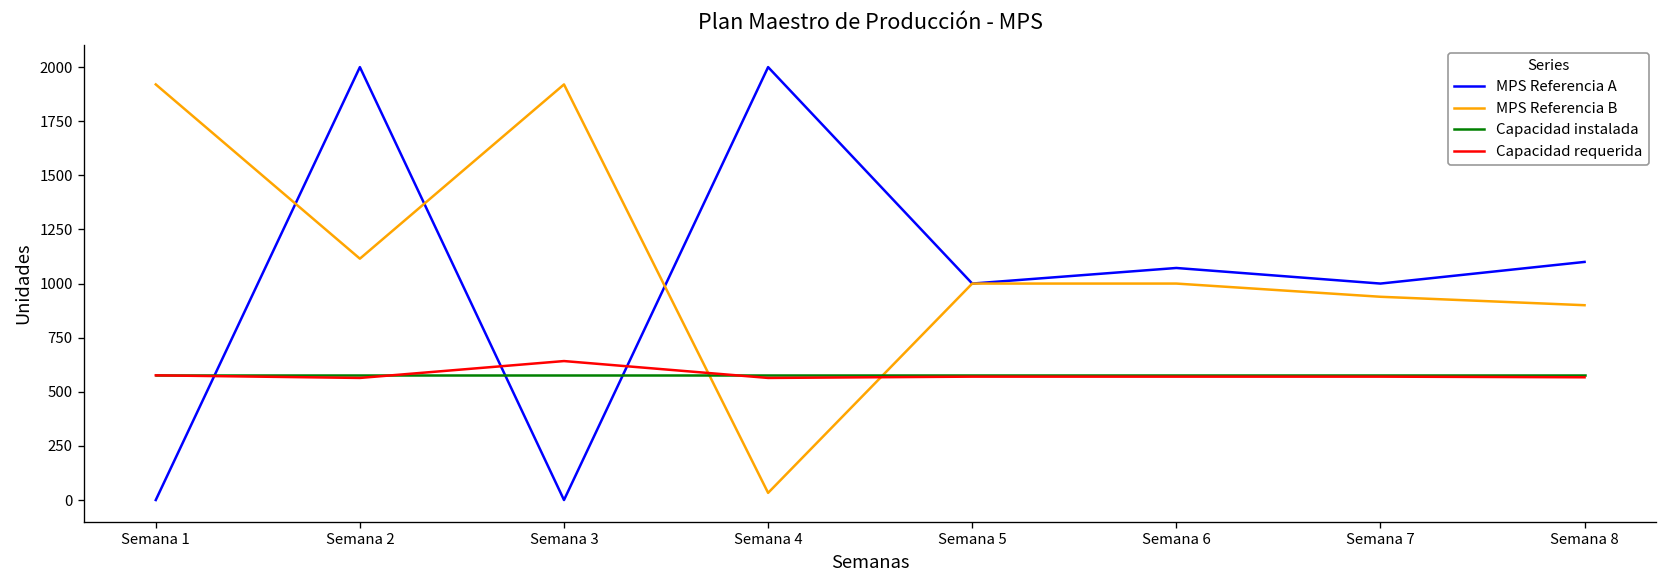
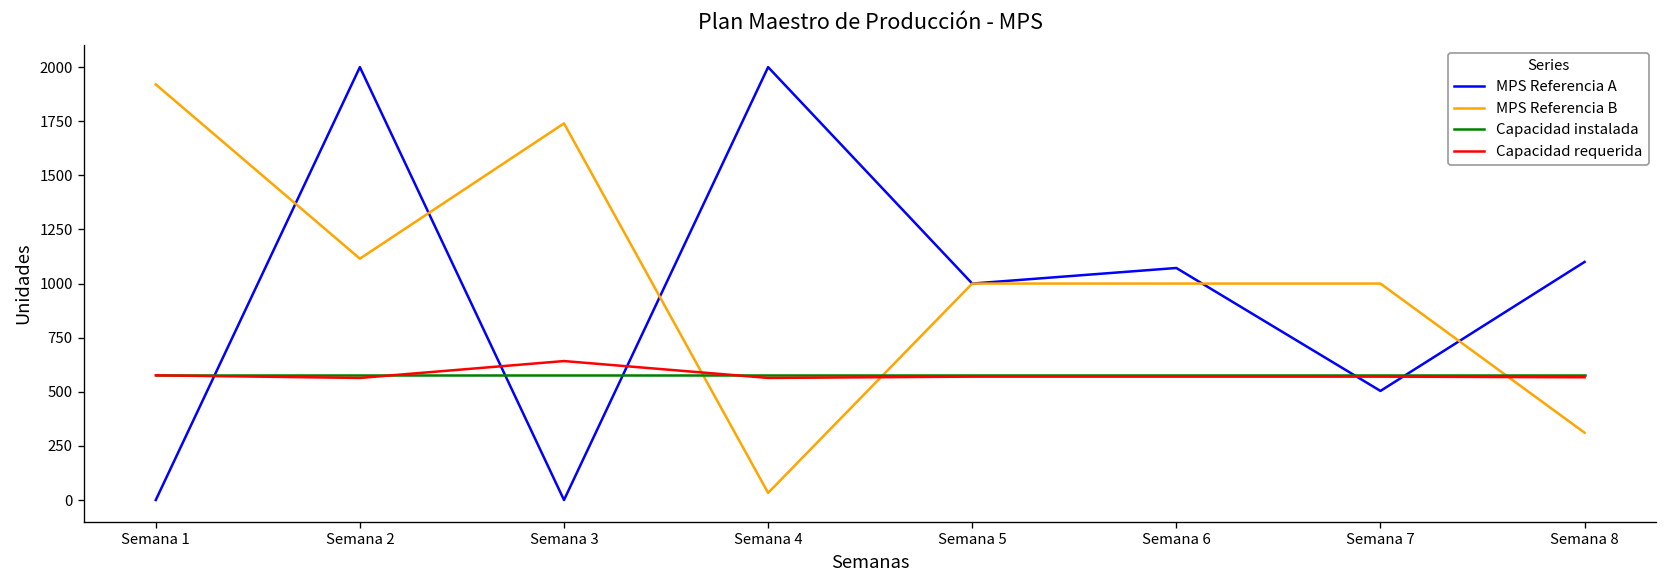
  {
    "MPS Referencia A": {
      "Semana 1": 0,
      "Semana 2": 2000,
      "Semana 3": 0,
      "Semana 4": 2000,
      "Semana 6": 1070,
-     "Semana 7": 1000,
+     "Semana 7": 500,
      "Semana 8": 1100
    },
    "MPS Referencia B": {
      "Semana 1": 1920,
      "Semana 2": 1120,
-     "Semana 3": 1920,
+     "Semana 3": 1740,
      "Semana 4": 30,
      "Semana 6": 1000,
-     "Semana 7": 940,
-     "Semana 8": 900
+     "Semana 7": 1000,
+     "Semana 8": 310
    },
    "Capacidad instalada": {
      "Semana 3": 580
    },
    "Capacidad requerida": {
      "Semana 3": 640
    }
  }
